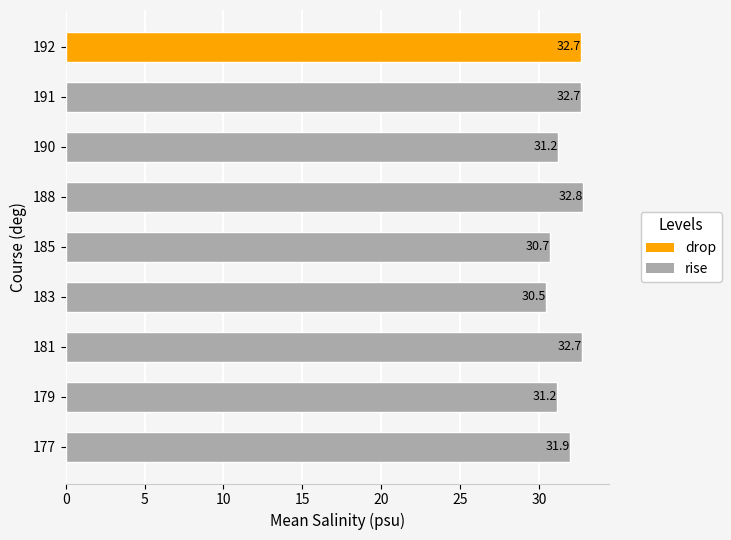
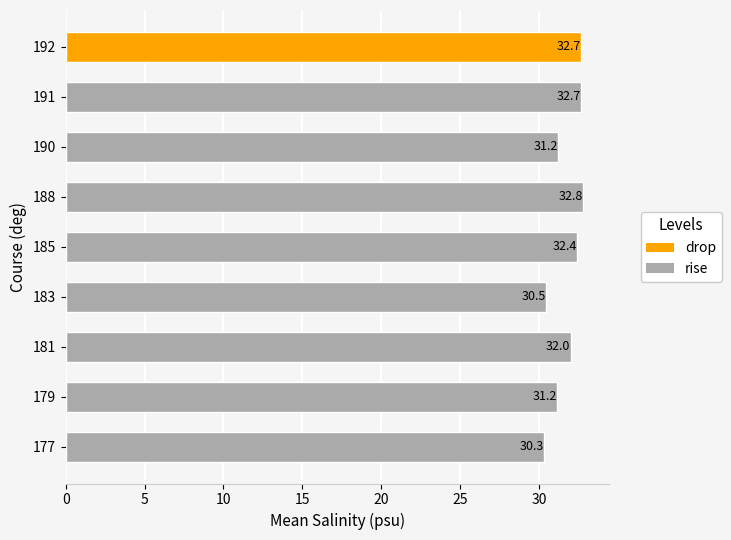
  {
    "192": 32.7,
    "191": 32.7,
    "190": 31.2,
    "188": 32.8,
-   "185": 30.7,
+   "185": 32.4,
    "183": 30.5,
-   "181": 32.7,
+   "181": 32.0,
    "179": 31.2,
-   "177": 31.9
+   "177": 30.3
  }
